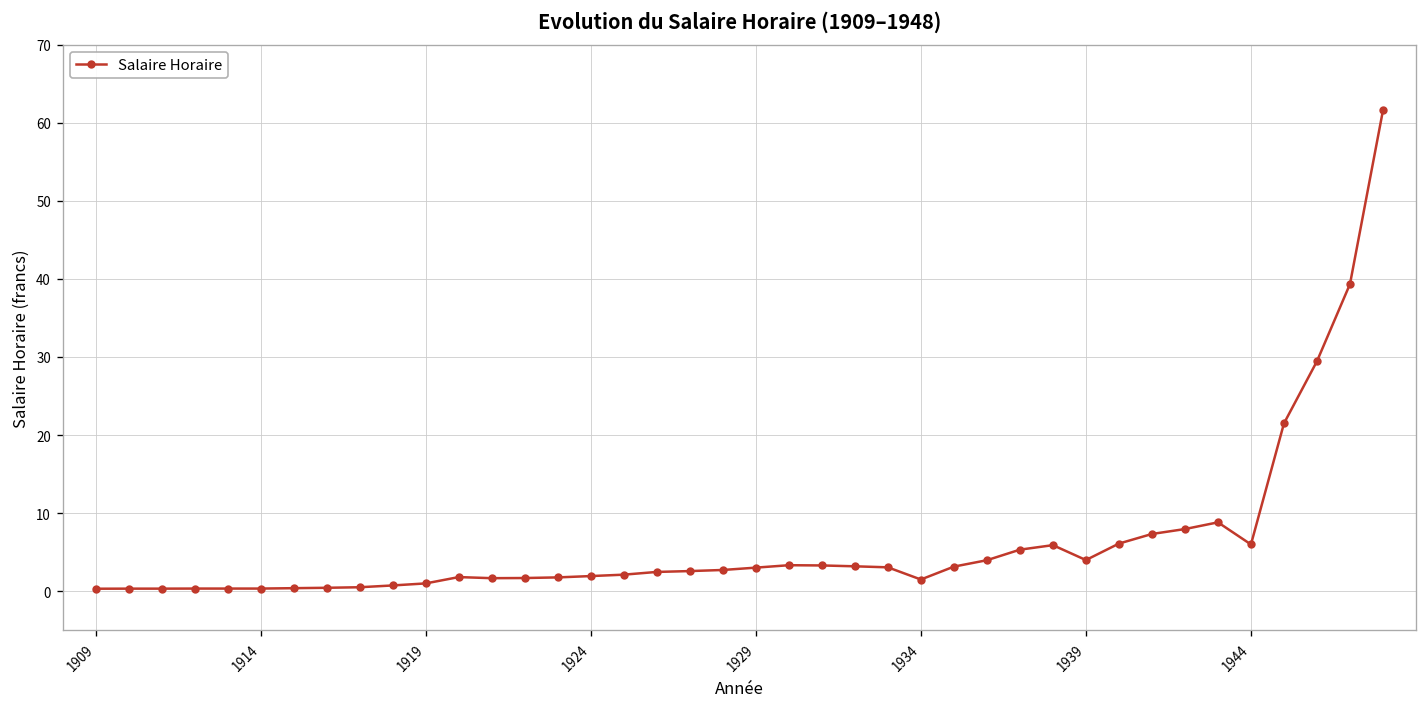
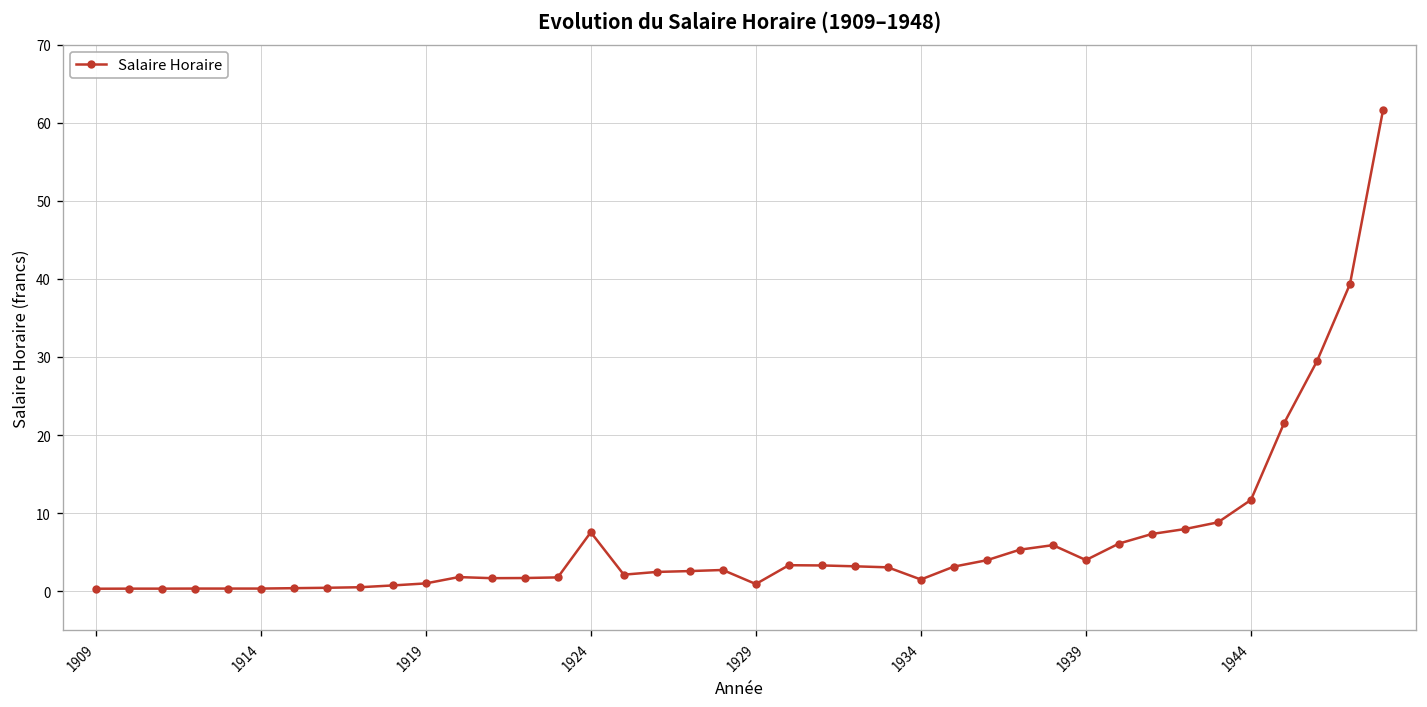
  {
    "1909": 0,
    "1914": 0,
    "1919": 1,
-   "1924": 2,
-   "1929": 3,
+   "1924": 8,
+   "1929": 1,
    "1934": 2,
    "1939": 4,
-   "1944": 6
+   "1944": 12
  }
